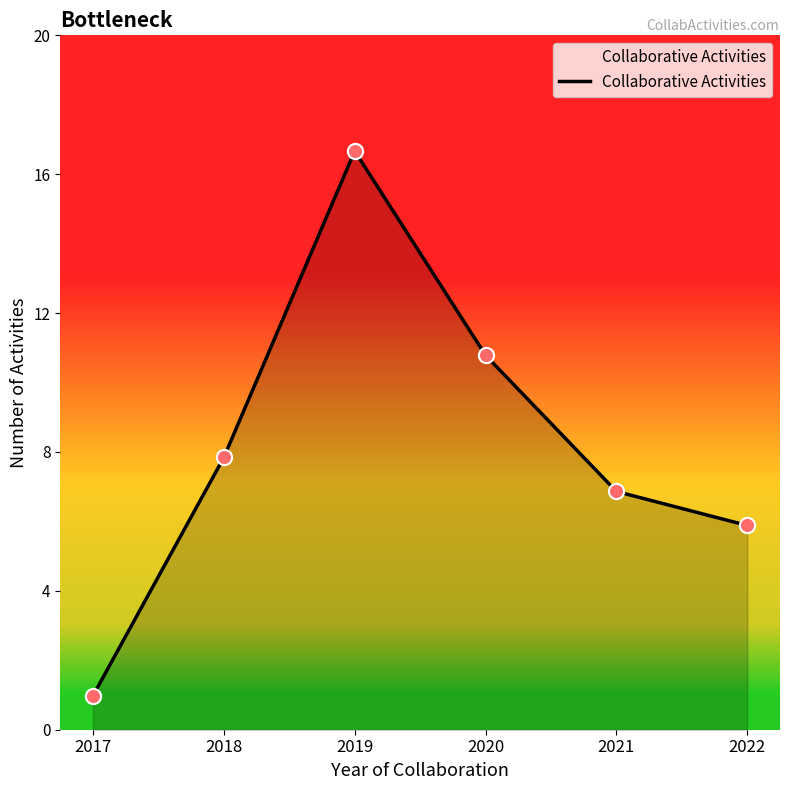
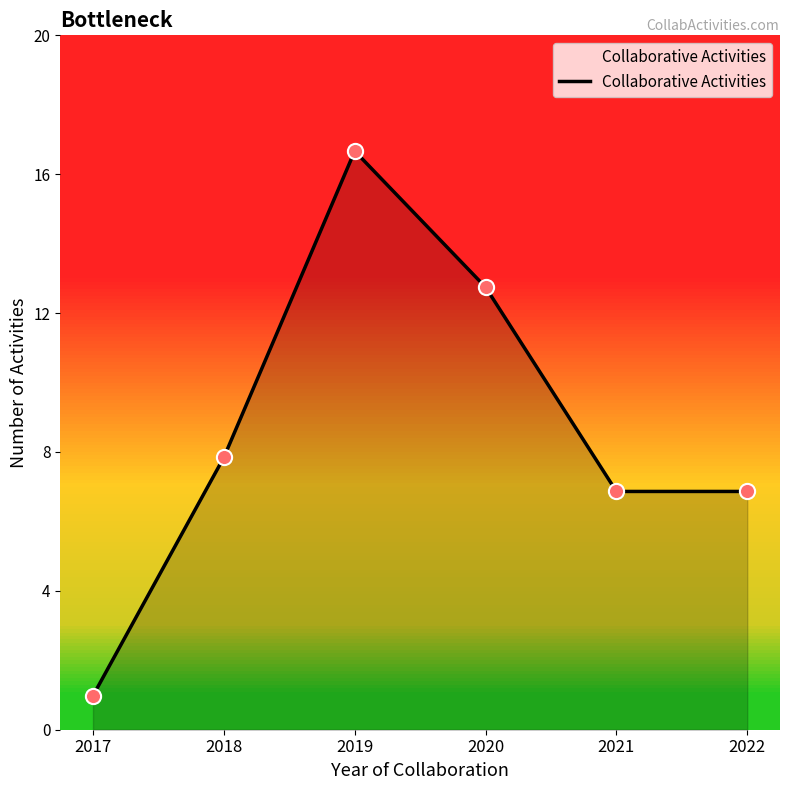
  {
    "2017": 1,
    "2018": 8,
    "2019": 17,
-   "2020": 11,
+   "2020": 13,
    "2021": 7,
-   "2022": 6
+   "2022": 7
  }
